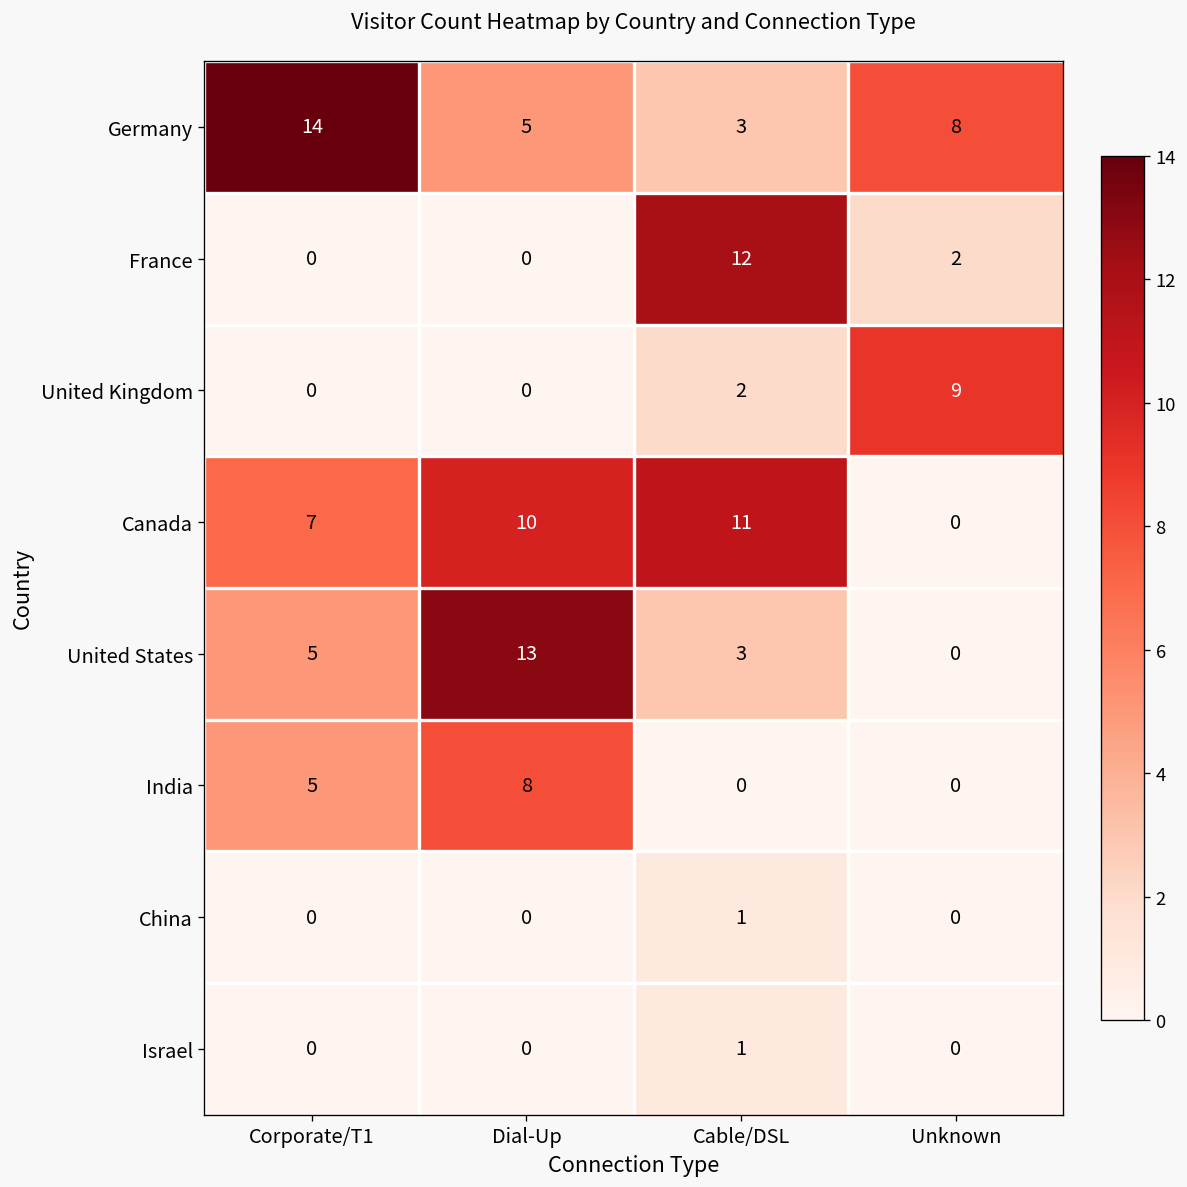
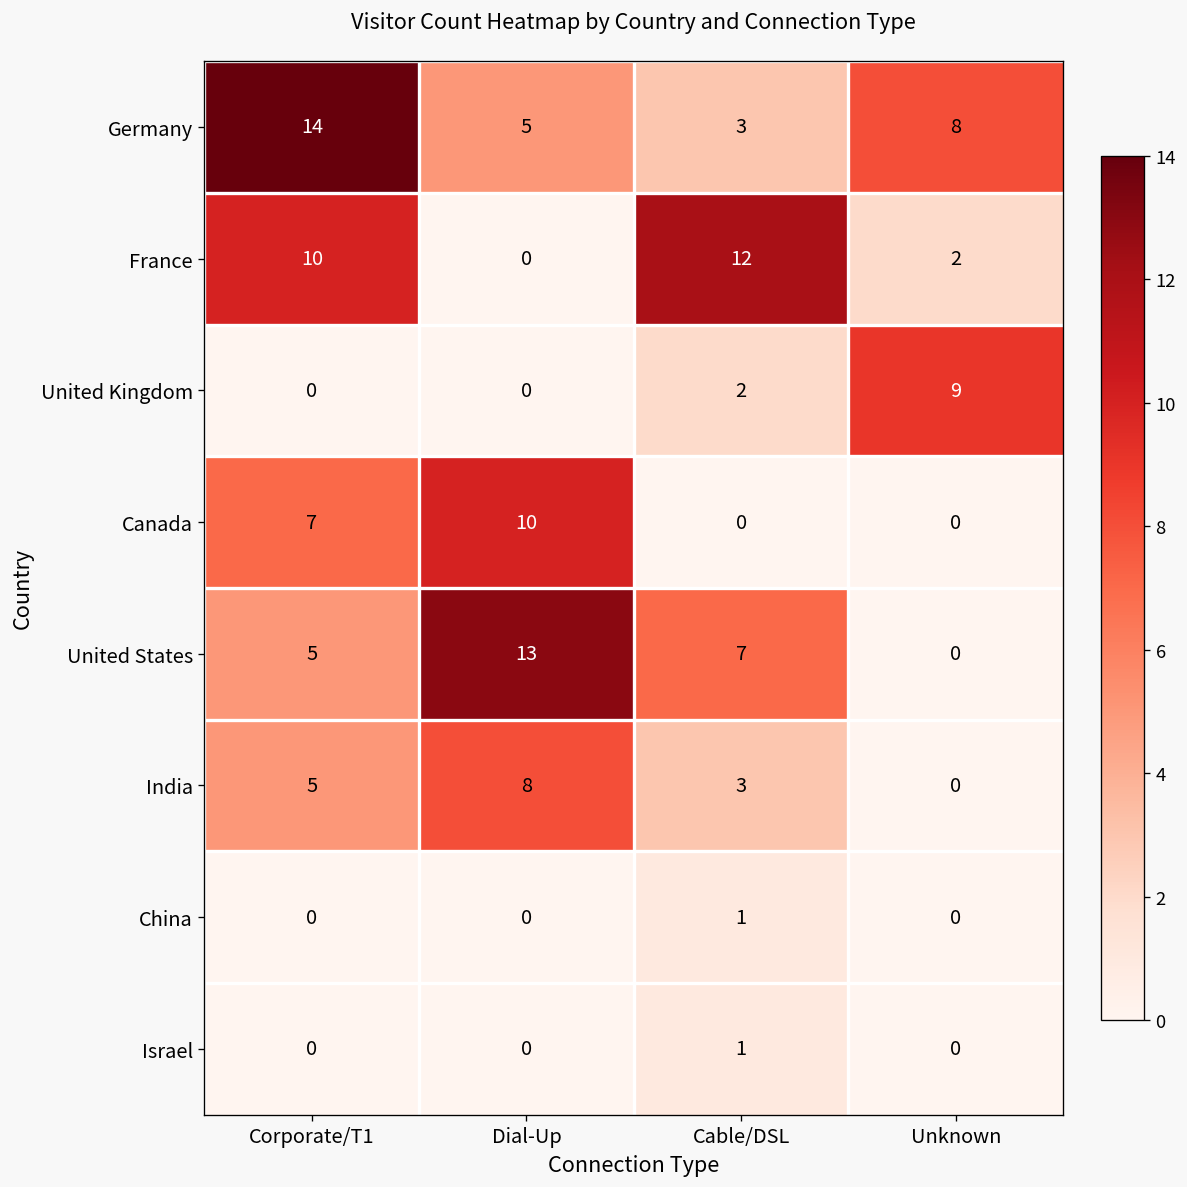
  {
    "Germany": {
      "Corporate/T1": 14,
      "Dial-Up": 5,
      "Cable/DSL": 3,
      "Unknown": 8
    },
    "France": {
-     "Corporate/T1": 0,
+     "Corporate/T1": 10,
      "Dial-Up": 0,
      "Cable/DSL": 12,
      "Unknown": 2
    },
    "United Kingdom": {
      "Corporate/T1": 0,
      "Dial-Up": 0,
      "Cable/DSL": 2,
      "Unknown": 9
    },
    "Canada": {
      "Corporate/T1": 7,
      "Dial-Up": 10,
-     "Cable/DSL": 11,
+     "Cable/DSL": 0,
      "Unknown": 0
    },
    "United States": {
      "Corporate/T1": 5,
      "Dial-Up": 13,
-     "Cable/DSL": 3,
+     "Cable/DSL": 7,
      "Unknown": 0
    },
    "India": {
      "Corporate/T1": 5,
      "Dial-Up": 8,
-     "Cable/DSL": 0,
+     "Cable/DSL": 3,
      "Unknown": 0
    },
    "China": {
      "Corporate/T1": 0,
      "Dial-Up": 0,
      "Cable/DSL": 1,
      "Unknown": 0
    },
    "Israel": {
      "Corporate/T1": 0,
      "Dial-Up": 0,
      "Cable/DSL": 1,
      "Unknown": 0
    }
  }
